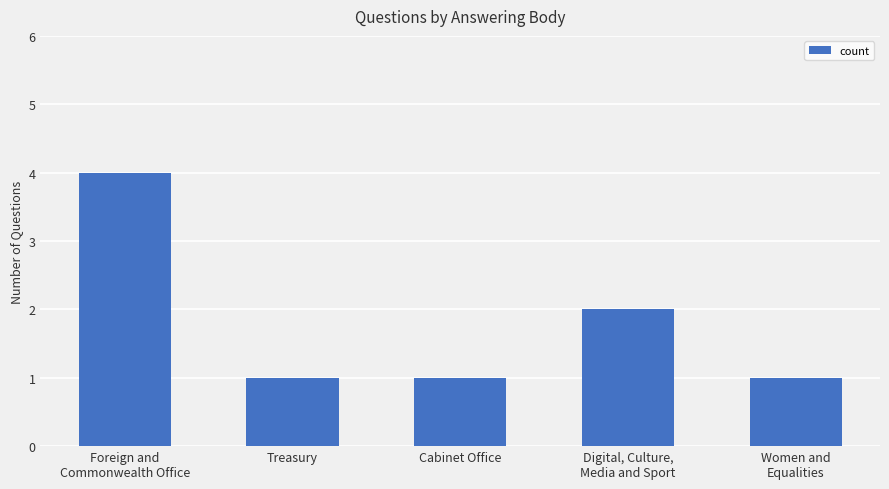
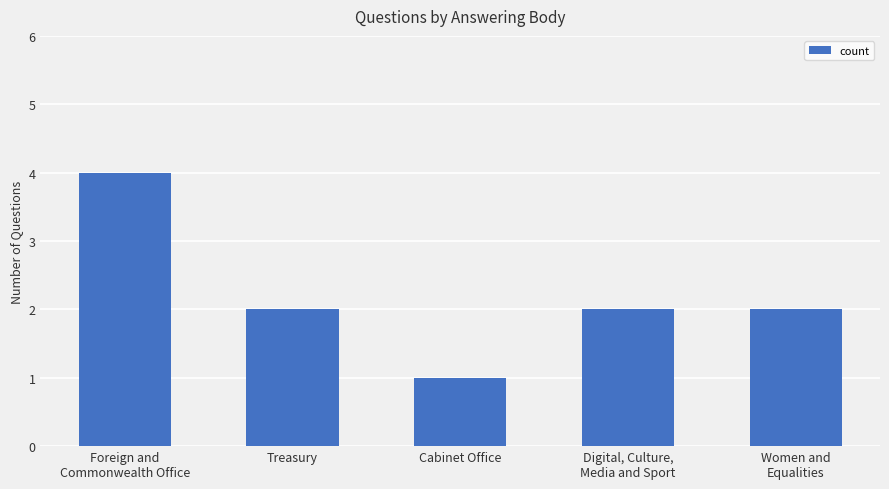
  {
    "Foreign and Commonwealth Office": 4,
-   "Treasury": 1,
+   "Treasury": 2,
    "Cabinet Office": 1,
    "Digital, Culture, Media and Sport": 2,
-   "Women and Equalities": 1
+   "Women and Equalities": 2
  }
